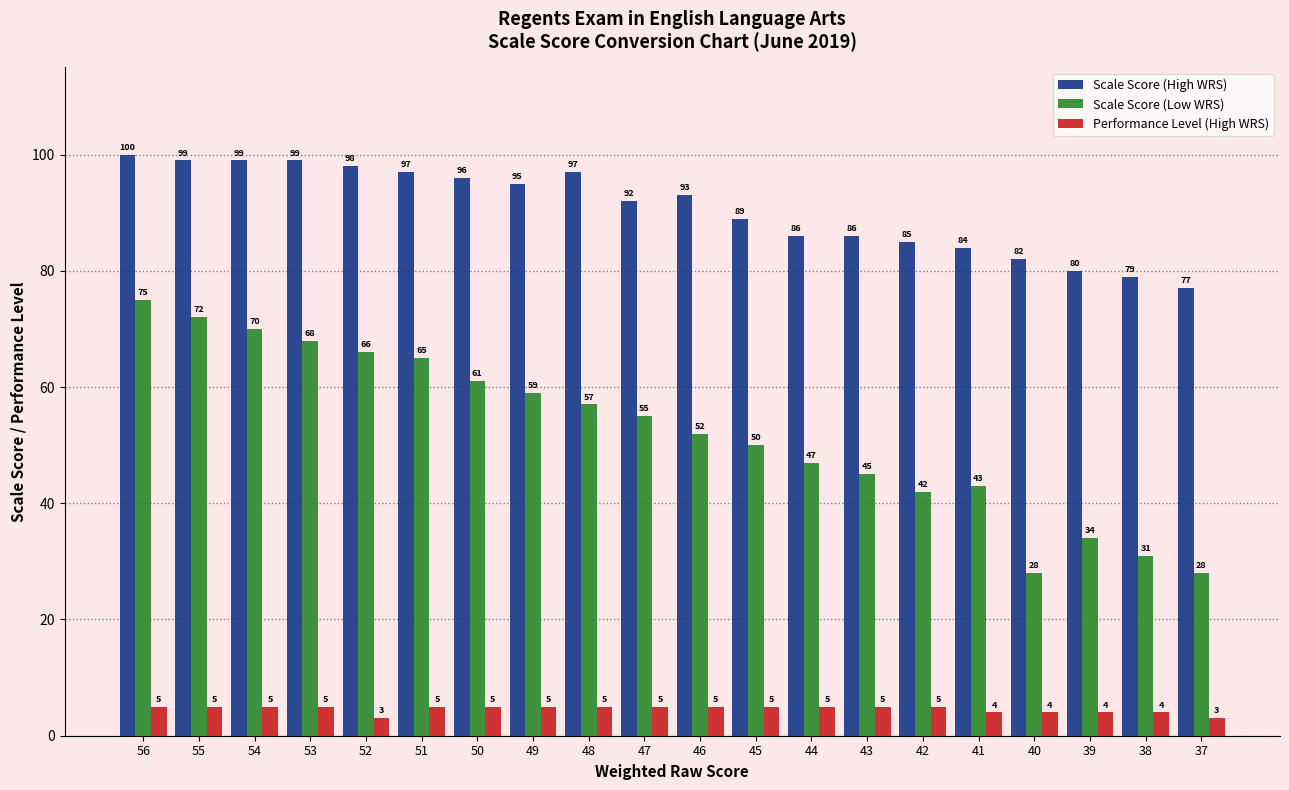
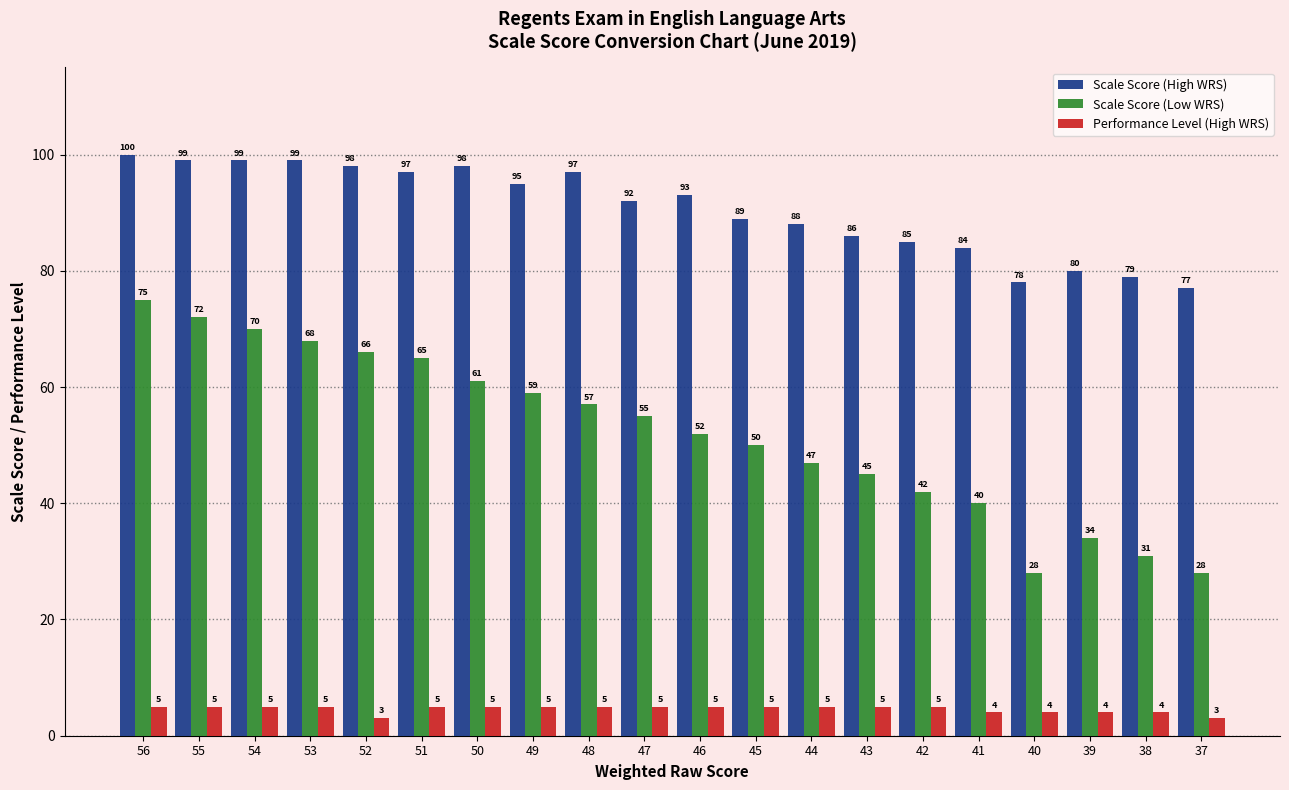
  {
    "Scale Score (High WRS)": {
      "56": 100,
      "55": 99,
      "54": 99,
      "53": 99,
      "52": 98,
      "51": 97,
-     "50": 96,
+     "50": 98,
      "49": 95,
      "48": 97,
      "47": 92,
      "46": 93,
      "45": 89,
-     "44": 86,
+     "44": 88,
      "43": 86,
      "42": 85,
      "41": 84,
-     "40": 82,
+     "40": 78,
      "39": 80,
      "38": 79,
      "37": 77
    },
    "Scale Score (Low WRS)": {
      "56": 75,
      "55": 72,
      "54": 70,
      "53": 68,
      "52": 66,
      "51": 65,
      "50": 61,
      "49": 59,
      "48": 57,
      "47": 55,
      "46": 52,
      "45": 50,
      "44": 47,
      "43": 45,
      "42": 42,
-     "41": 43,
+     "41": 40,
      "40": 28,
      "39": 34,
      "38": 31,
      "37": 28
    },
    "Performance Level (High WRS)": {
      "56": 5,
      "55": 5,
      "54": 5,
      "53": 5,
      "52": 3,
      "51": 5,
      "50": 5,
      "49": 5,
      "48": 5,
      "47": 5,
      "46": 5,
      "45": 5,
      "44": 5,
      "43": 5,
      "42": 5,
      "41": 4,
      "40": 4,
      "39": 4,
      "38": 4,
      "37": 3
    }
  }
